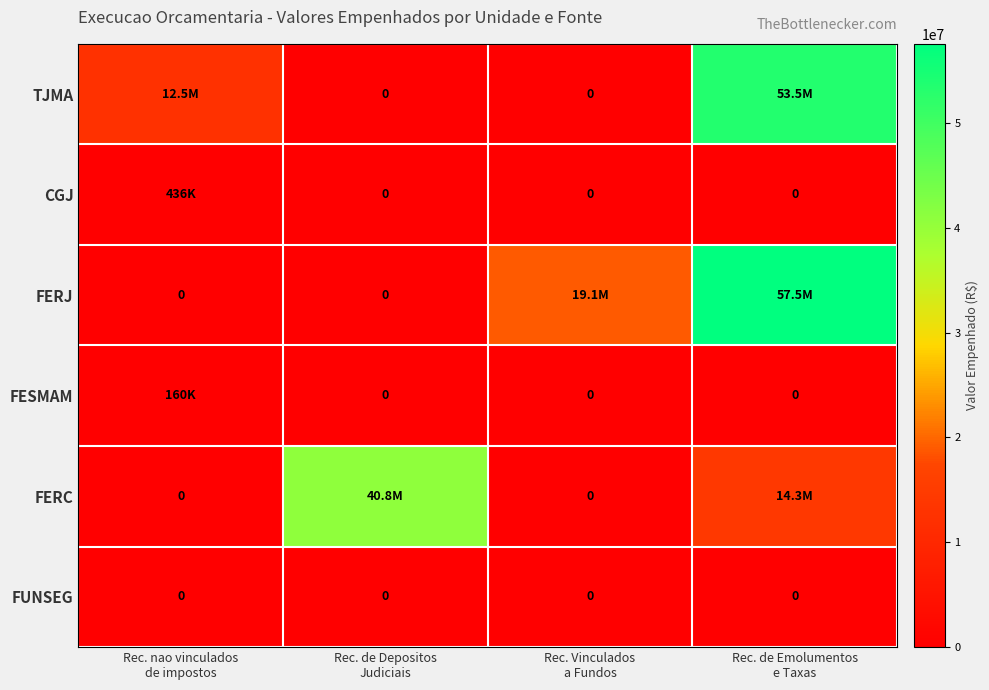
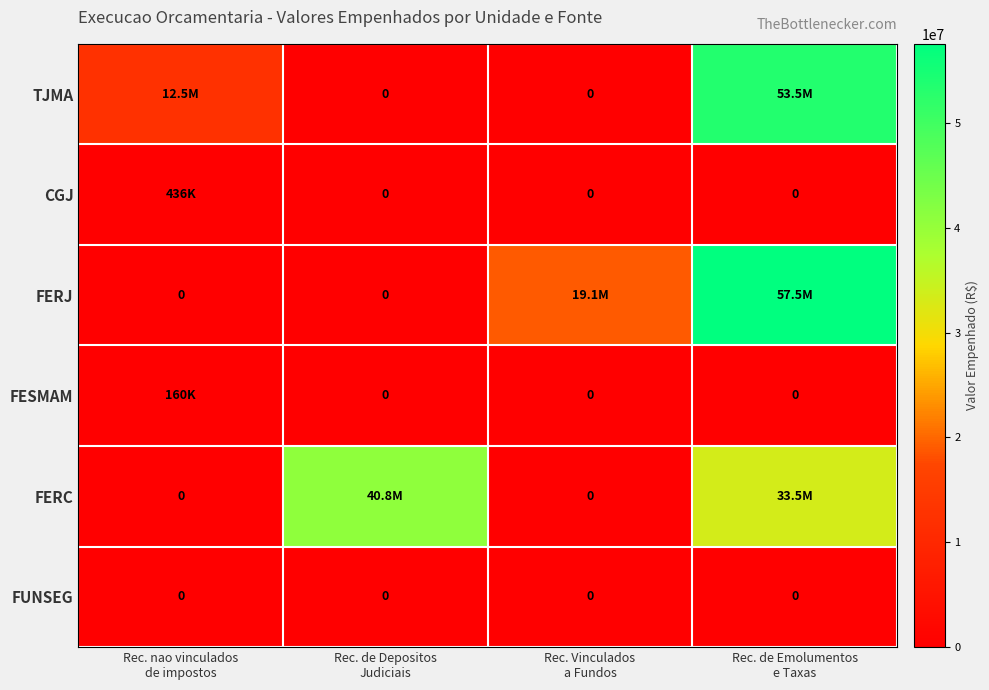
  {
    "TJMA": {
      "Rec. nao vinculados de impostos": "12.5M",
      "Rec. de Depositos Judiciais": "0",
      "Rec. Vinculados a Fundos": "0",
      "Rec. de Emolumentos e Taxas": "53.5M"
    },
    "CGJ": {
      "Rec. nao vinculados de impostos": "436K",
      "Rec. de Depositos Judiciais": "0",
      "Rec. Vinculados a Fundos": "0",
      "Rec. de Emolumentos e Taxas": "0"
    },
    "FERJ": {
      "Rec. nao vinculados de impostos": "0",
      "Rec. de Depositos Judiciais": "0",
      "Rec. Vinculados a Fundos": "19.1M",
      "Rec. de Emolumentos e Taxas": "57.5M"
    },
    "FESMAM": {
      "Rec. nao vinculados de impostos": "160K",
      "Rec. de Depositos Judiciais": "0",
      "Rec. Vinculados a Fundos": "0",
      "Rec. de Emolumentos e Taxas": "0"
    },
    "FERC": {
      "Rec. nao vinculados de impostos": "0",
      "Rec. de Depositos Judiciais": "40.8M",
      "Rec. Vinculados a Fundos": "0",
-     "Rec. de Emolumentos e Taxas": "14.3M"
+     "Rec. de Emolumentos e Taxas": "33.5M"
    },
    "FUNSEG": {
      "Rec. nao vinculados de impostos": "0",
      "Rec. de Depositos Judiciais": "0",
      "Rec. Vinculados a Fundos": "0",
      "Rec. de Emolumentos e Taxas": "0"
    }
  }
